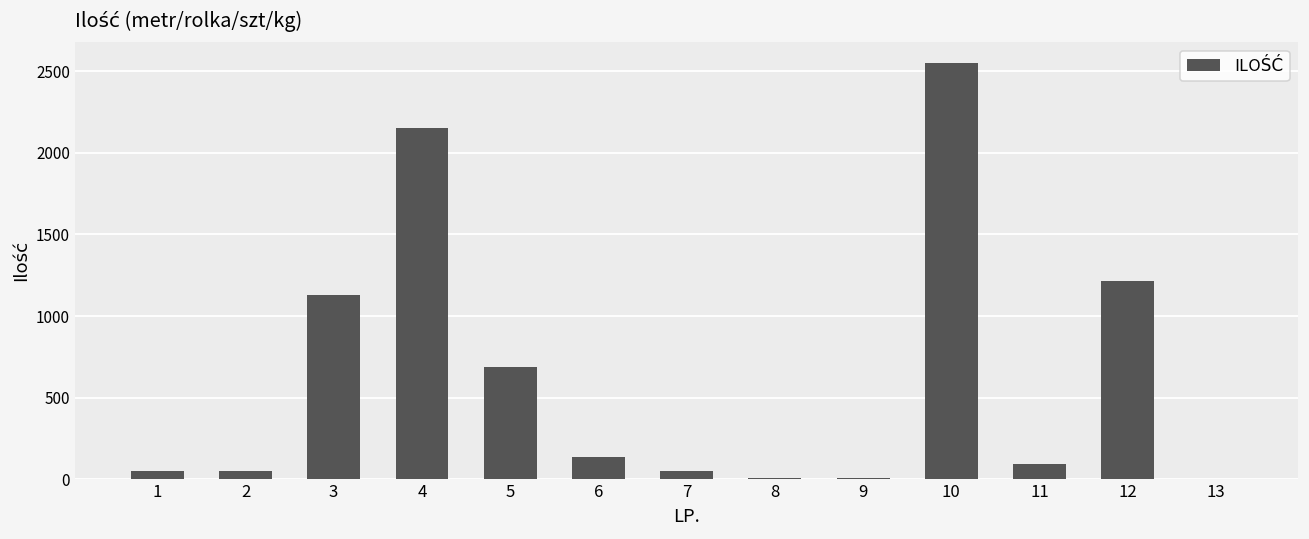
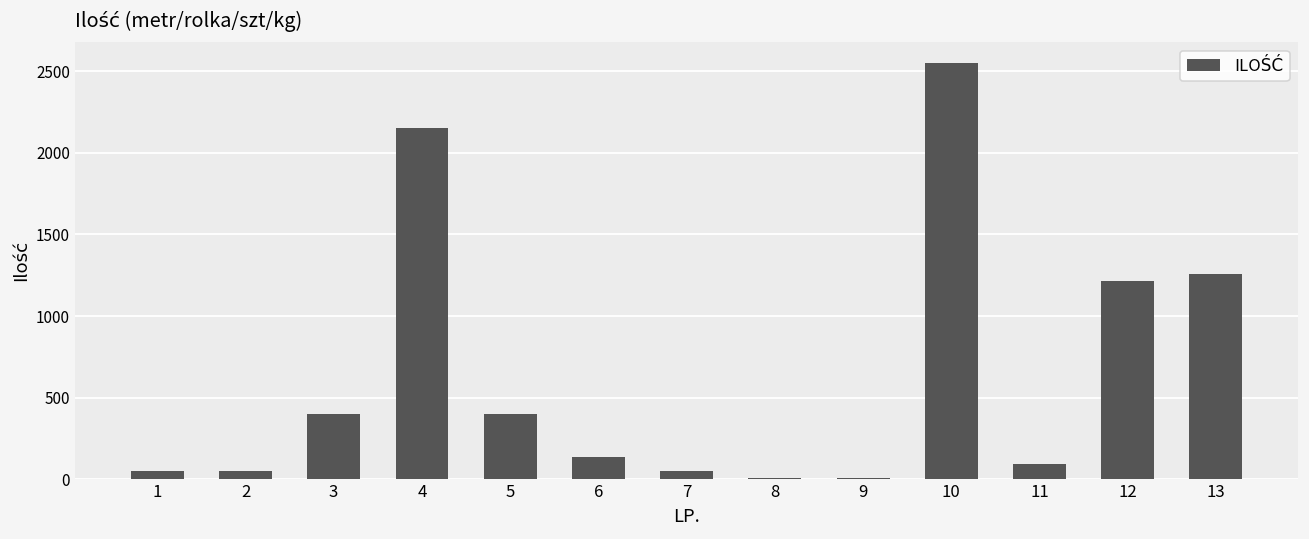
  {
    "1": 50,
    "2": 50,
-   "3": 1130,
+   "3": 400,
    "4": 2150,
-   "5": 690,
+   "5": 400,
    "6": 130,
    "7": 50,
    "10": 2550,
    "11": 90,
    "12": 1210,
-   "13": 0
+   "13": 1260
  }
